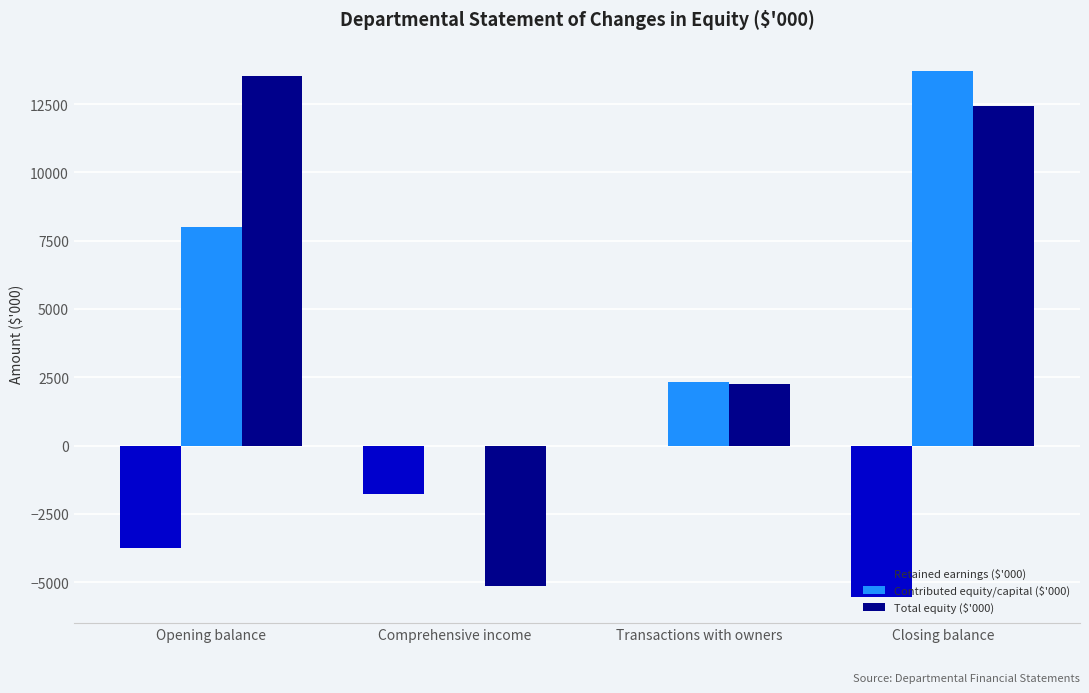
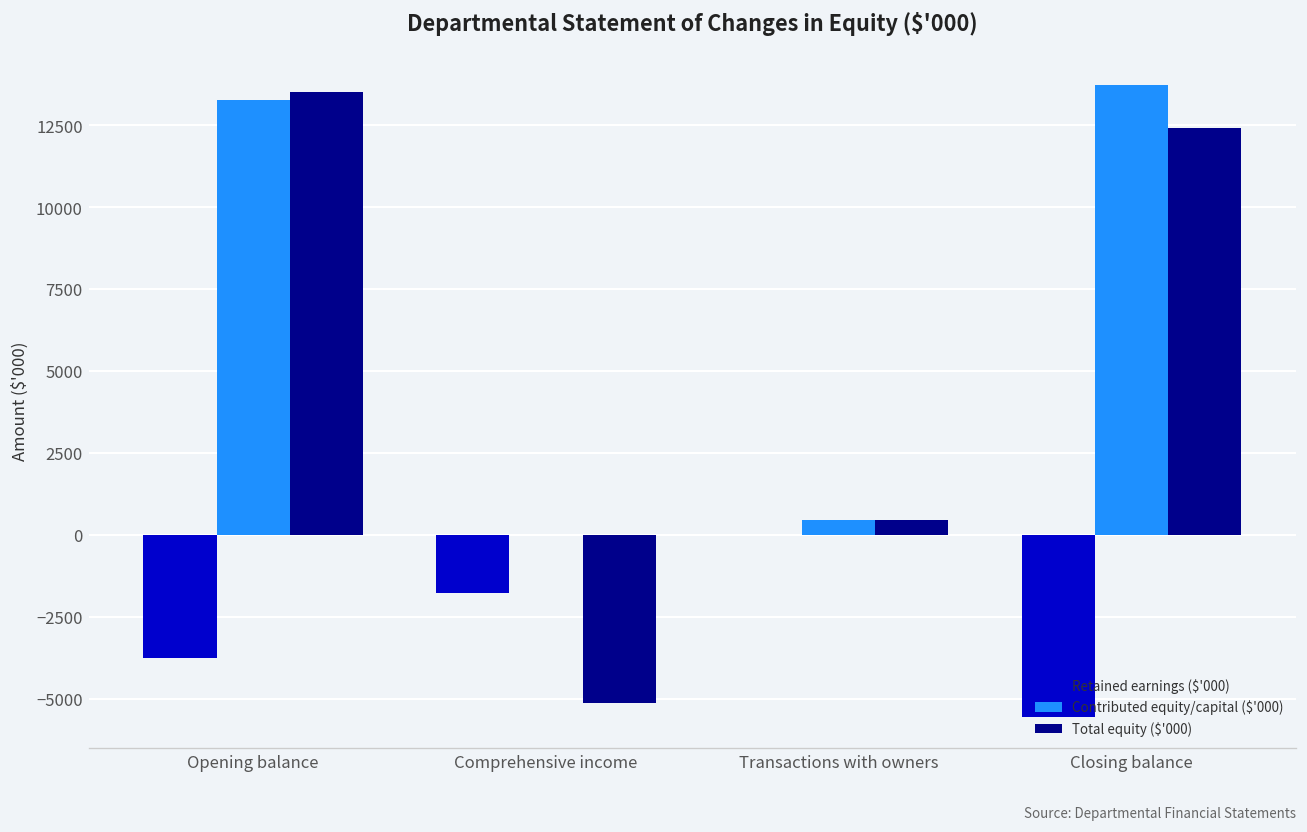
  {
    "Retained earnings ($'000)": {
      "Opening balance": -3800,
      "Comprehensive income": -1800,
      "Transactions with owners": 0,
      "Closing balance": -5500
    },
    "Contributed equity/capital ($'000)": {
-     "Opening balance": 8000,
+     "Opening balance": 13300,
      "Comprehensive income": 0,
-     "Transactions with owners": 2300,
+     "Transactions with owners": 500,
      "Closing balance": 13700
    },
    "Total equity ($'000)": {
      "Opening balance": 13500,
      "Comprehensive income": -5100,
-     "Transactions with owners": 2200,
+     "Transactions with owners": 500,
      "Closing balance": 12400
    }
  }
